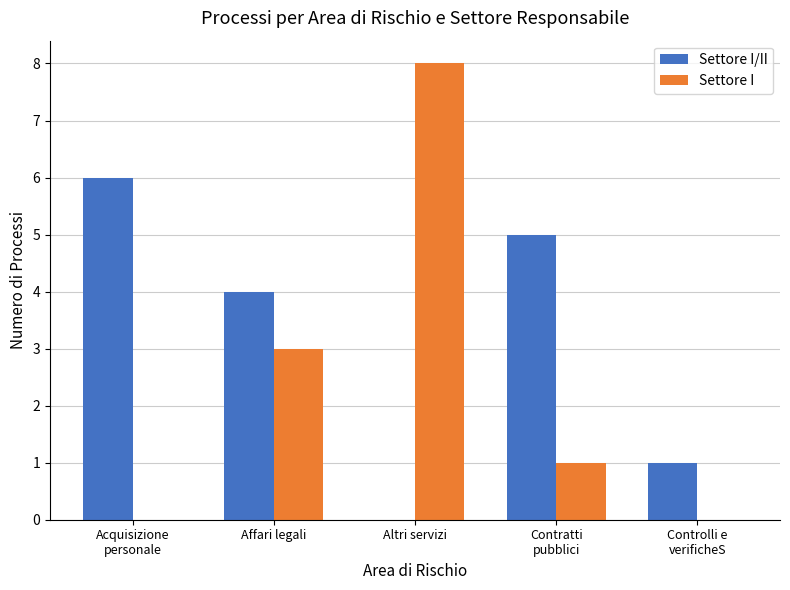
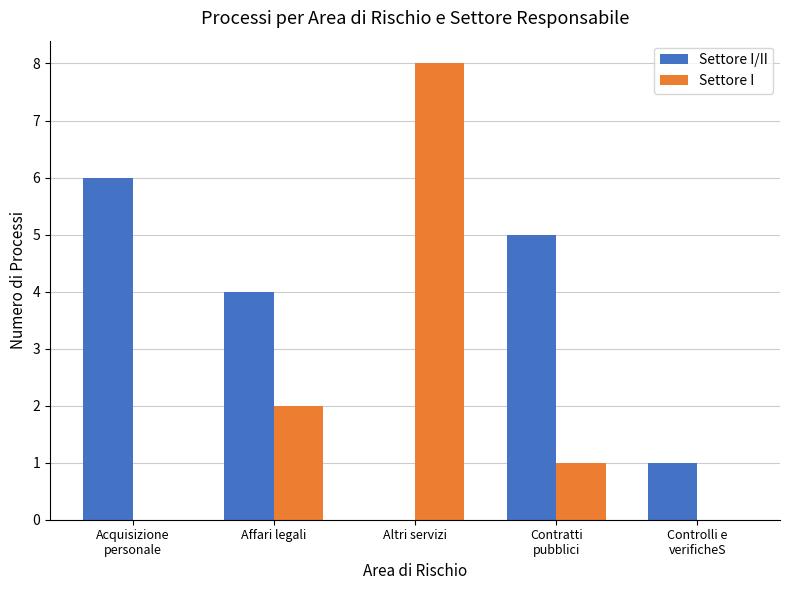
  {
    "Settore I/II": {
      "Acquisizione personale": 6,
      "Affari legali": 4,
      "Altri servizi": 0,
      "Contratti pubblici": 5,
      "Controlli e verificheS": 1
    },
    "Settore I": {
      "Acquisizione personale": 0,
-     "Affari legali": 3,
+     "Affari legali": 2,
      "Altri servizi": 8,
      "Contratti pubblici": 1,
      "Controlli e verificheS": 0
    }
  }
